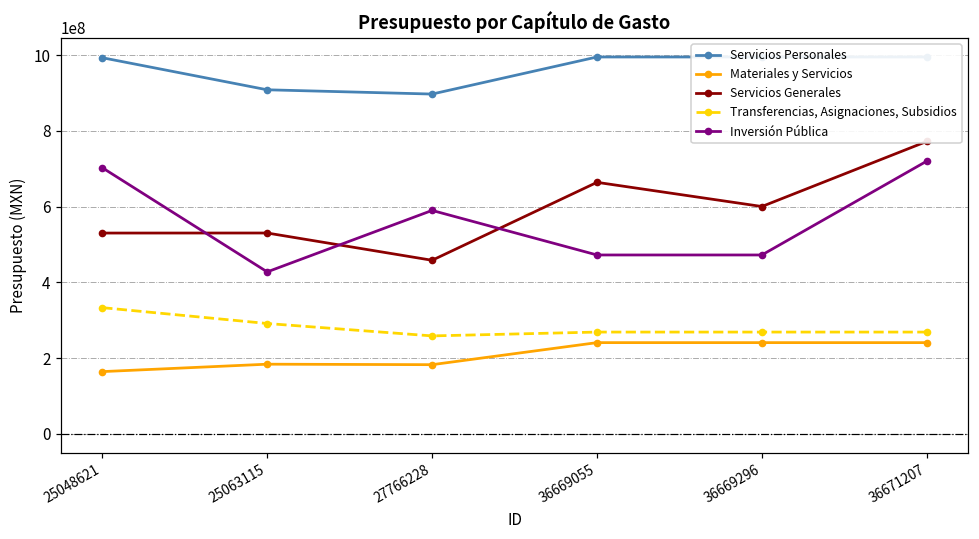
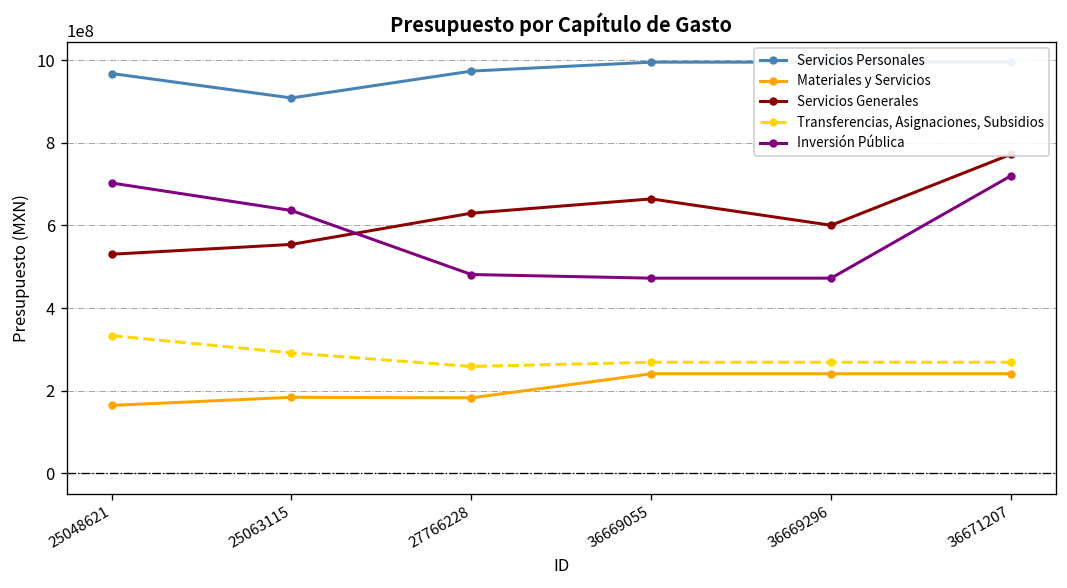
  {
    "Servicios Personales": {
-     "25048621": 990000000,
+     "25048621": 970000000,
      "25063115": 910000000,
-     "27766228": 900000000,
+     "27766228": 970000000,
      "36669055": 1000000000
    },
    "Servicios Generales": {
      "25048621": 530000000,
-     "25063115": 530000000,
-     "27766228": 460000000,
+     "25063115": 550000000,
+     "27766228": 630000000,
      "36669055": 660000000,
      "36669296": 600000000,
      "36671207": 770000000
    },
    "Inversión Pública": {
      "25048621": 700000000,
-     "25063115": 430000000,
-     "27766228": 590000000,
+     "25063115": 640000000,
+     "27766228": 480000000,
      "36669055": 470000000,
      "36669296": 470000000,
      "36671207": 720000000
    }
  }
